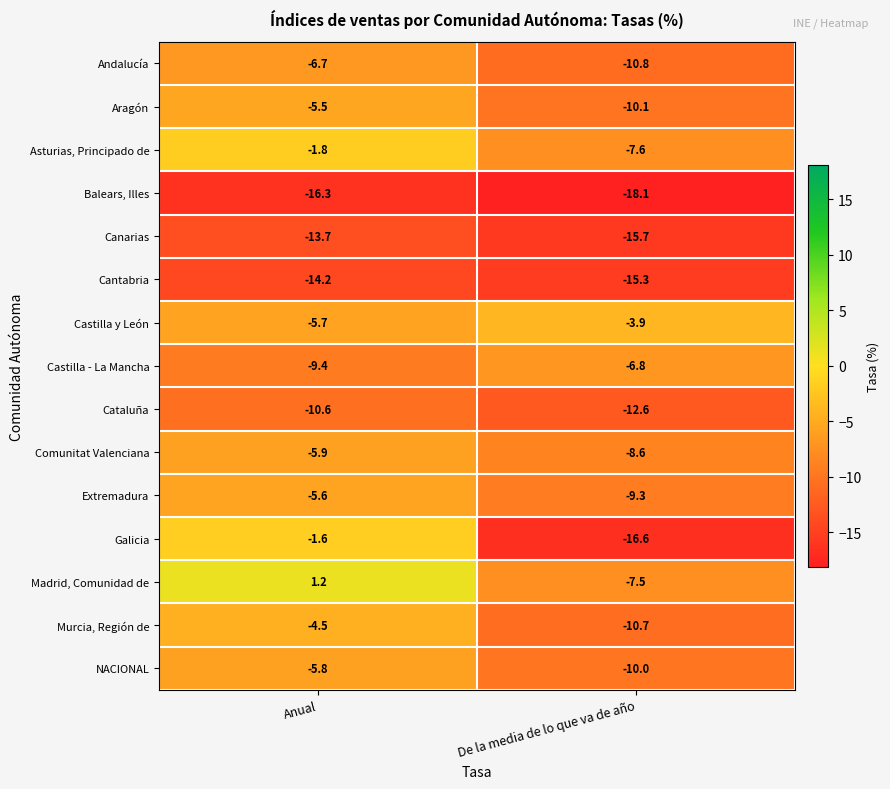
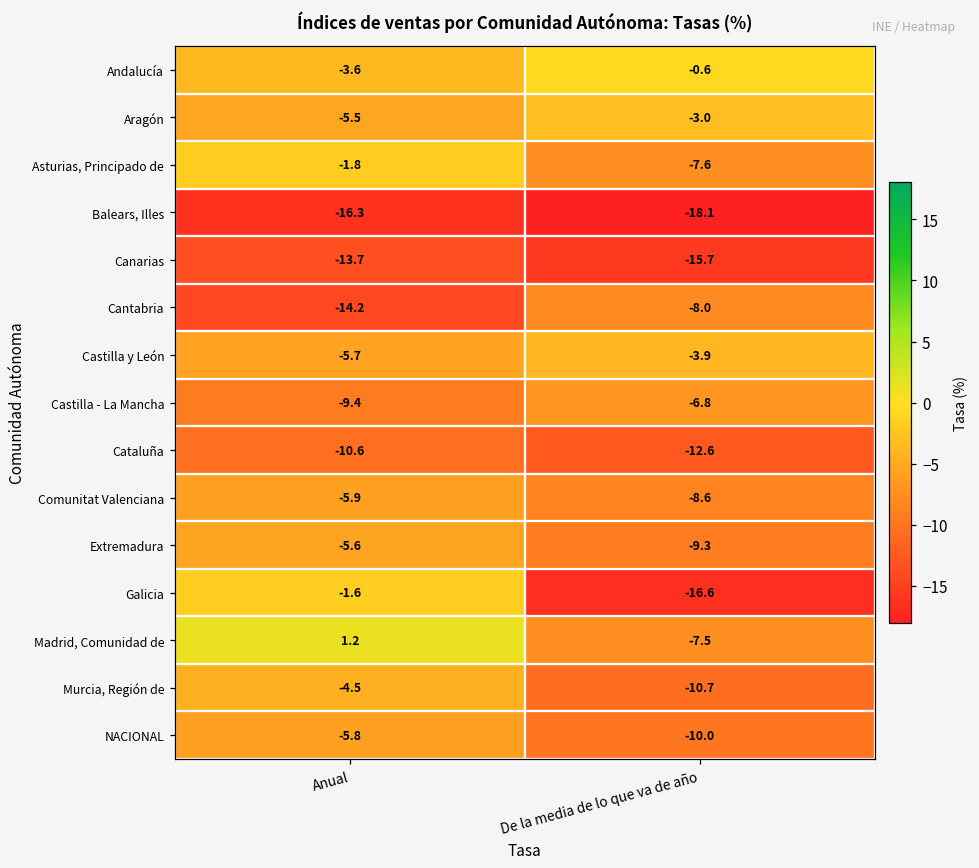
  {
    "Andalucía": {
-     "Anual": -6.7,
-     "De la media de lo que va de año": -10.8
+     "Anual": -3.6,
+     "De la media de lo que va de año": -0.6
    },
    "Aragón": {
      "Anual": -5.5,
-     "De la media de lo que va de año": -10.1
+     "De la media de lo que va de año": -3.0
    },
    "Asturias, Principado de": {
      "Anual": -1.8,
      "De la media de lo que va de año": -7.6
    },
    "Balears, Illes": {
      "Anual": -16.3,
      "De la media de lo que va de año": -18.1
    },
    "Canarias": {
      "Anual": -13.7,
      "De la media de lo que va de año": -15.7
    },
    "Cantabria": {
      "Anual": -14.2,
-     "De la media de lo que va de año": -15.3
+     "De la media de lo que va de año": -8.0
    },
    "Castilla y León": {
      "Anual": -5.7,
      "De la media de lo que va de año": -3.9
    },
    "Castilla - La Mancha": {
      "Anual": -9.4,
      "De la media de lo que va de año": -6.8
    },
    "Cataluña": {
      "Anual": -10.6,
      "De la media de lo que va de año": -12.6
    },
    "Comunitat Valenciana": {
      "Anual": -5.9,
      "De la media de lo que va de año": -8.6
    },
    "Extremadura": {
      "Anual": -5.6,
      "De la media de lo que va de año": -9.3
    },
    "Galicia": {
      "Anual": -1.6,
      "De la media de lo que va de año": -16.6
    },
    "Madrid, Comunidad de": {
      "Anual": 1.2,
      "De la media de lo que va de año": -7.5
    },
    "Murcia, Región de": {
      "Anual": -4.5,
      "De la media de lo que va de año": -10.7
    },
    "NACIONAL": {
      "Anual": -5.8,
      "De la media de lo que va de año": -10.0
    }
  }
